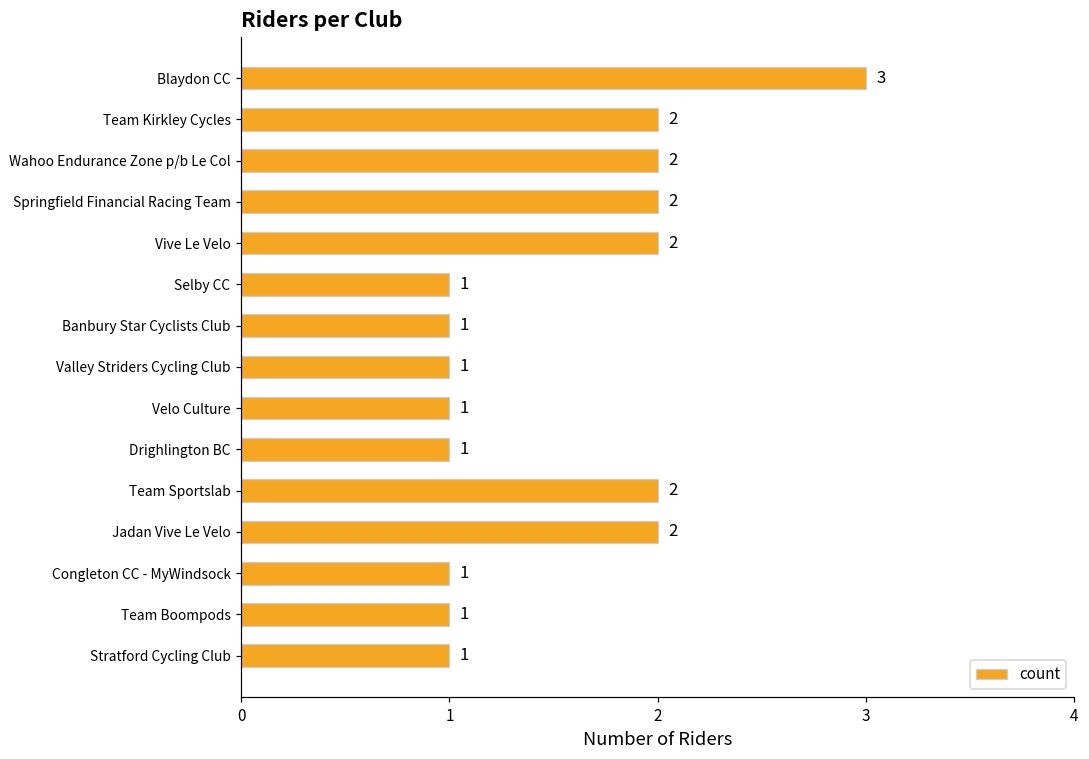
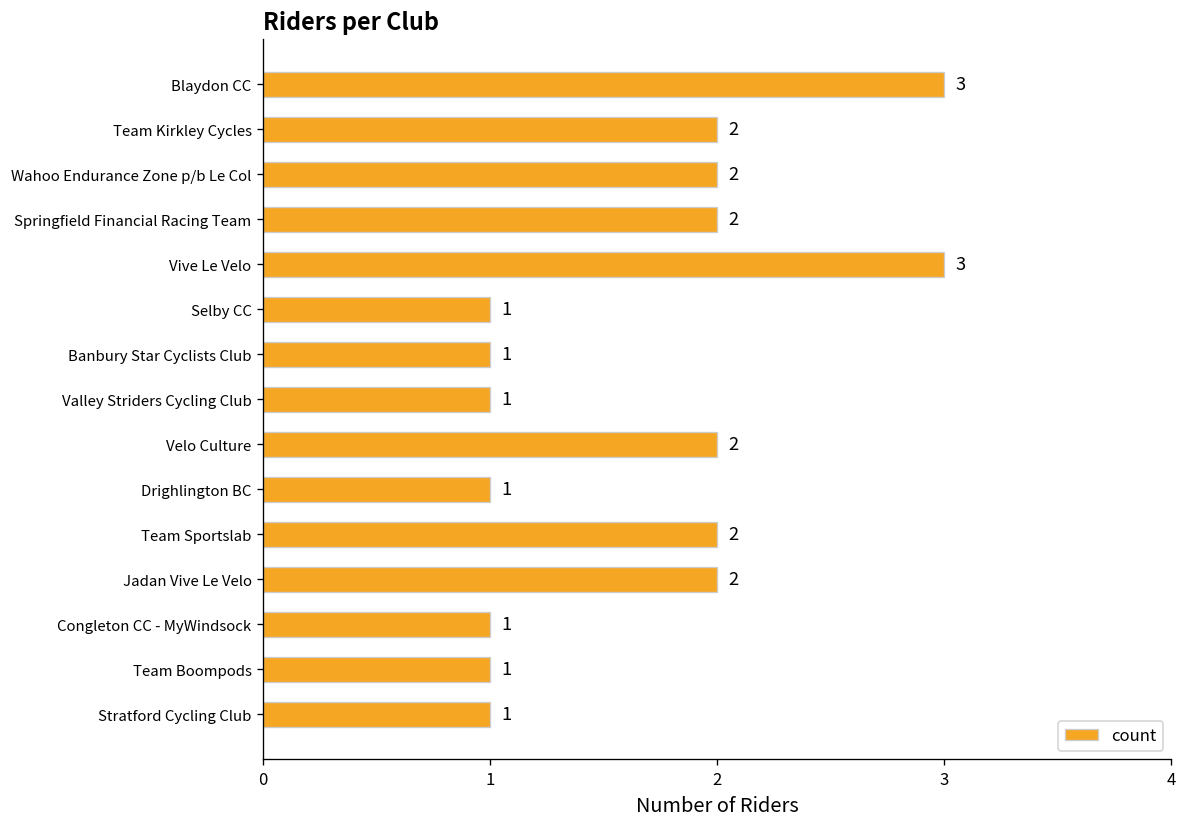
  {
    "Blaydon CC": 3,
    "Team Kirkley Cycles": 2,
    "Wahoo Endurance Zone p/b Le Col": 2,
    "Springfield Financial Racing Team": 2,
-   "Vive Le Velo": 2,
+   "Vive Le Velo": 3,
    "Selby CC": 1,
    "Banbury Star Cyclists Club": 1,
    "Valley Striders Cycling Club": 1,
-   "Velo Culture": 1,
+   "Velo Culture": 2,
    "Drighlington BC": 1,
    "Team Sportslab": 2,
    "Jadan Vive Le Velo": 2,
    "Congleton CC - MyWindsock": 1,
    "Team Boompods": 1,
    "Stratford Cycling Club": 1
  }
